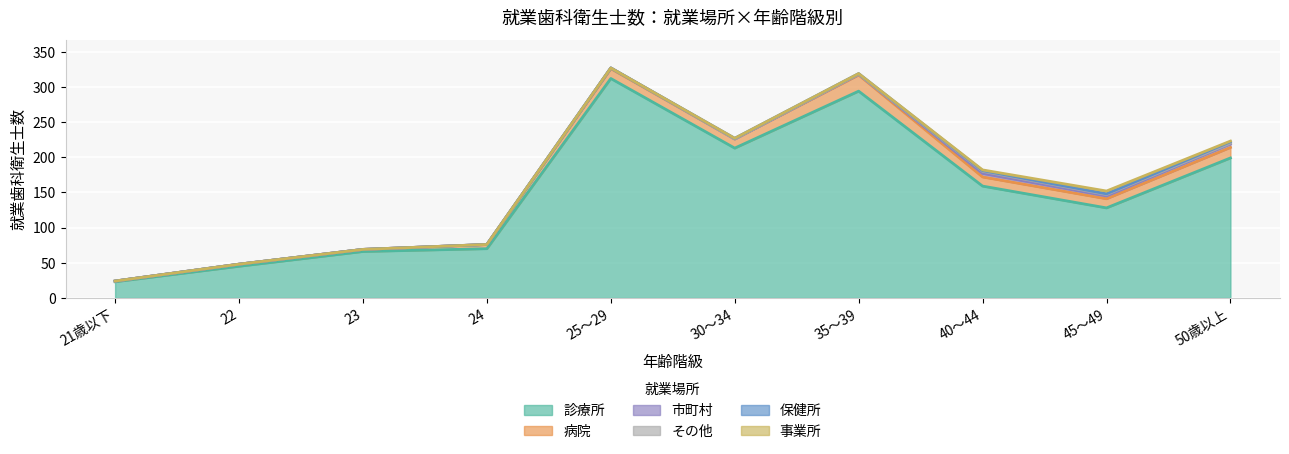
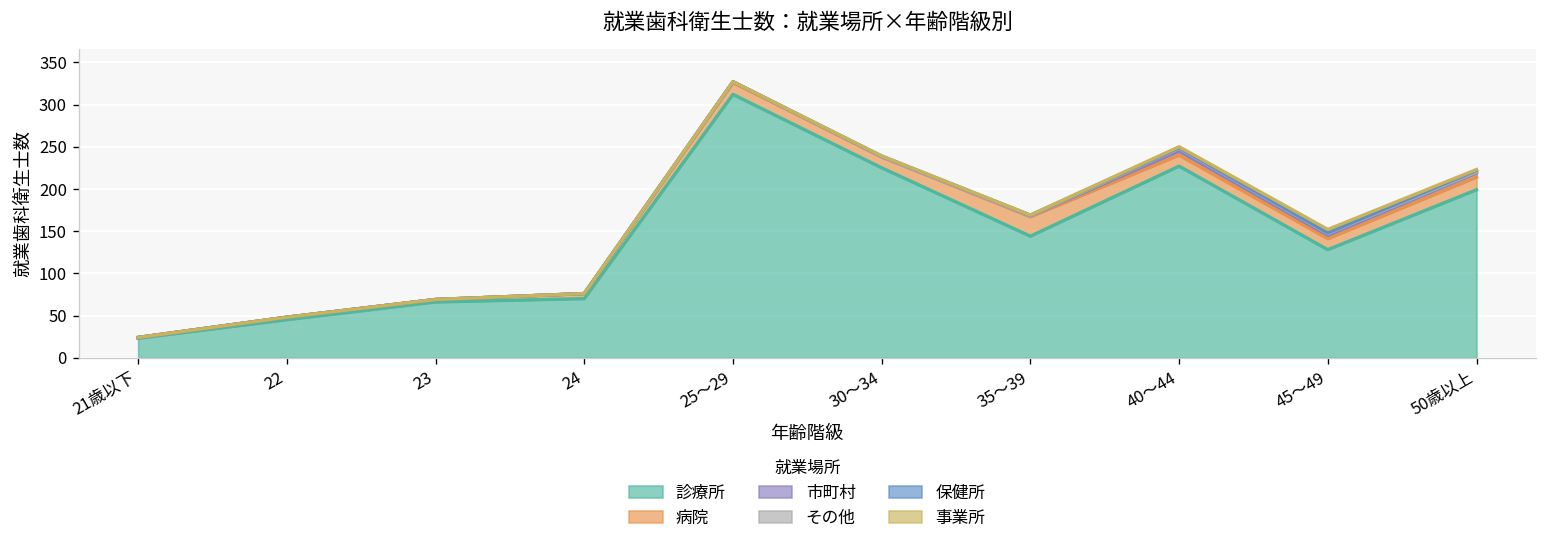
  {
    "診療所": {
      "24": 70,
      "25～29": 310,
-     "30～34": 210,
-     "35～39": 290,
-     "40～44": 160,
+     "30～34": 230,
+     "35～39": 140,
+     "40～44": 230,
      "45～49": 130,
      "50歳以上": 200
    }
  }
